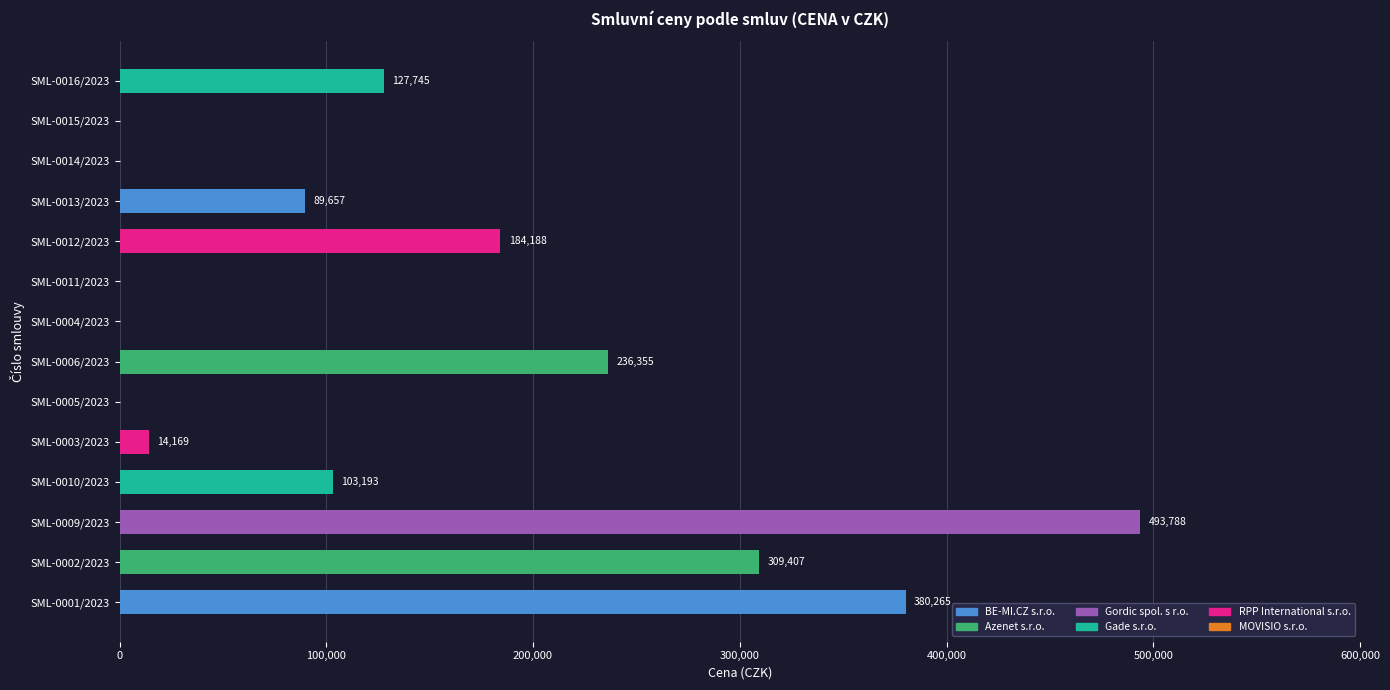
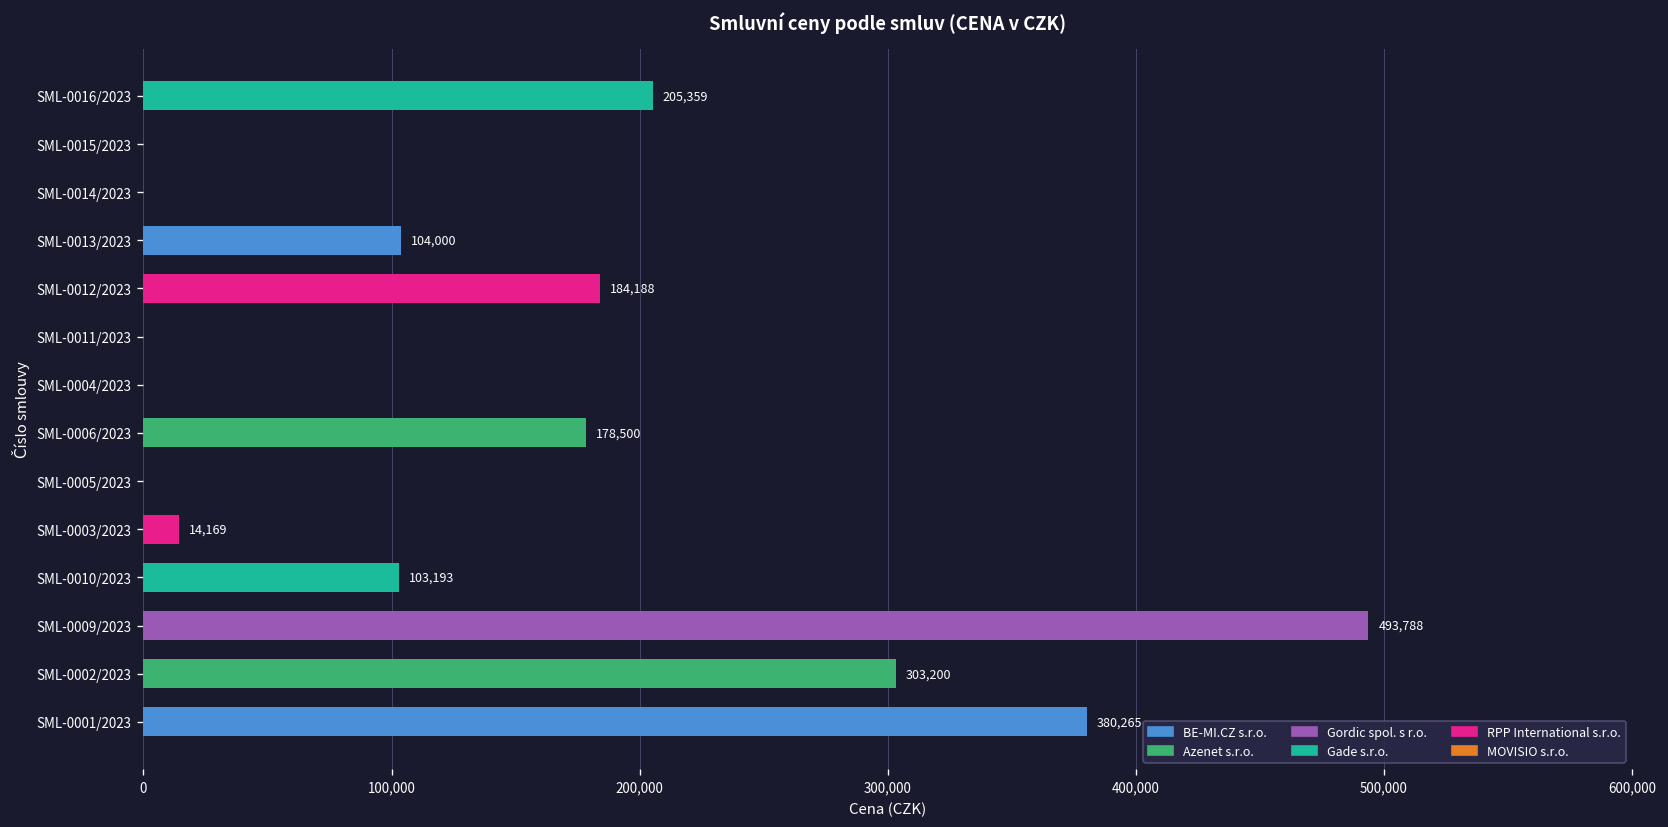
  {
-   "SML-0016/2023": "127,745",
-   "SML-0013/2023": "89,657",
+   "SML-0016/2023": "205,359",
+   "SML-0013/2023": "104,000",
    "SML-0012/2023": "184,188",
-   "SML-0006/2023": "236,355",
+   "SML-0006/2023": "178,500",
    "SML-0003/2023": "14,169",
    "SML-0010/2023": "103,193",
    "SML-0009/2023": "493,788",
-   "SML-0002/2023": "309,407",
+   "SML-0002/2023": "303,200",
    "SML-0001/2023": "380,265"
  }
